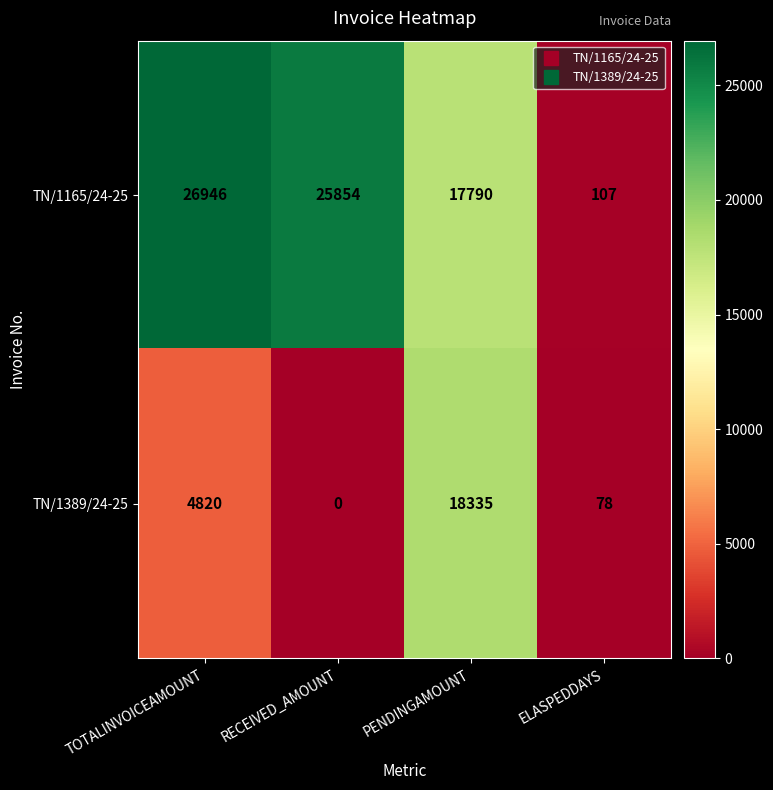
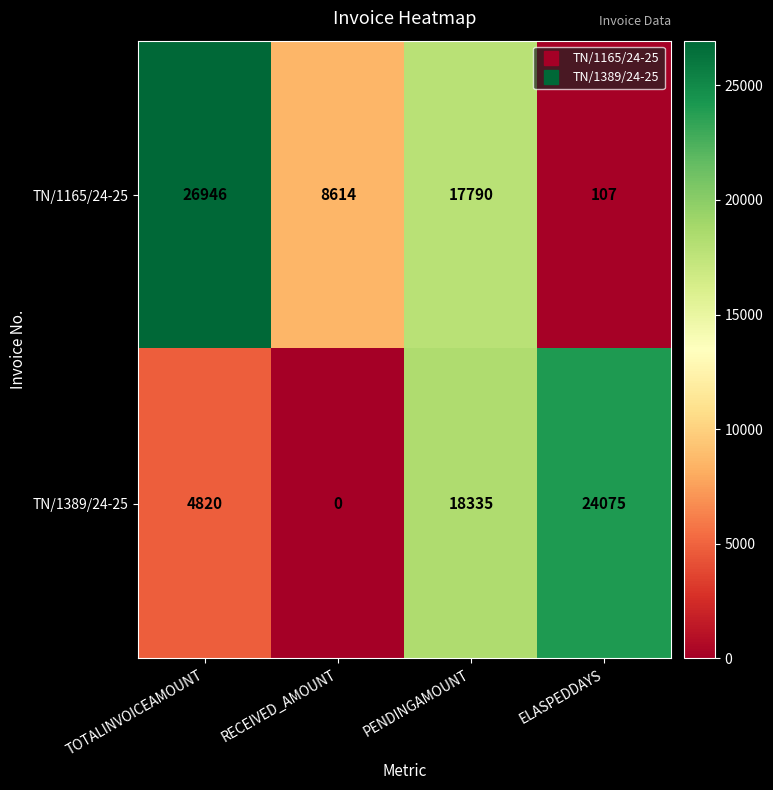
  {
    "TN/1165/24-25": {
      "TOTALINVOICEAMOUNT": 26946,
-     "RECEIVED_AMOUNT": 25854,
+     "RECEIVED_AMOUNT": 8614,
      "PENDINGAMOUNT": 17790,
      "ELASPEDDAYS": 107
    },
    "TN/1389/24-25": {
      "TOTALINVOICEAMOUNT": 4820,
      "RECEIVED_AMOUNT": 0,
      "PENDINGAMOUNT": 18335,
-     "ELASPEDDAYS": 78
+     "ELASPEDDAYS": 24075
    }
  }
